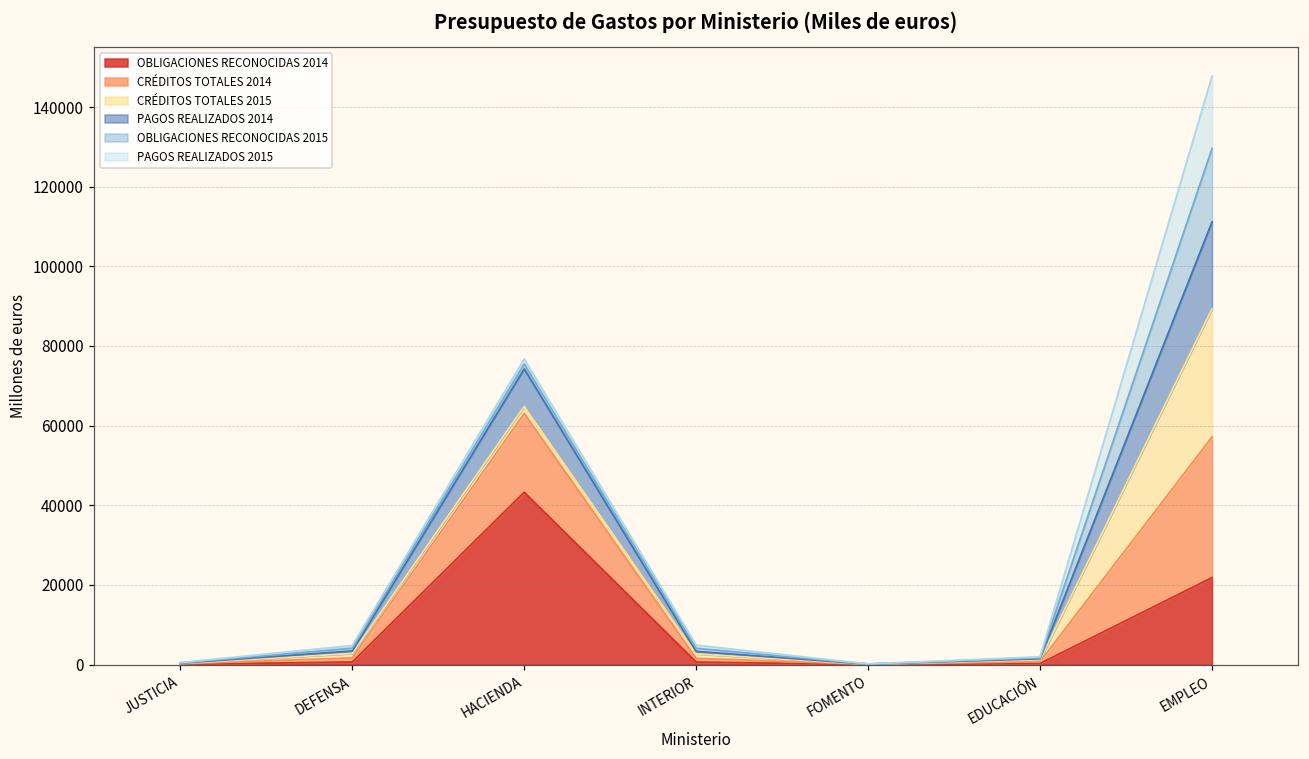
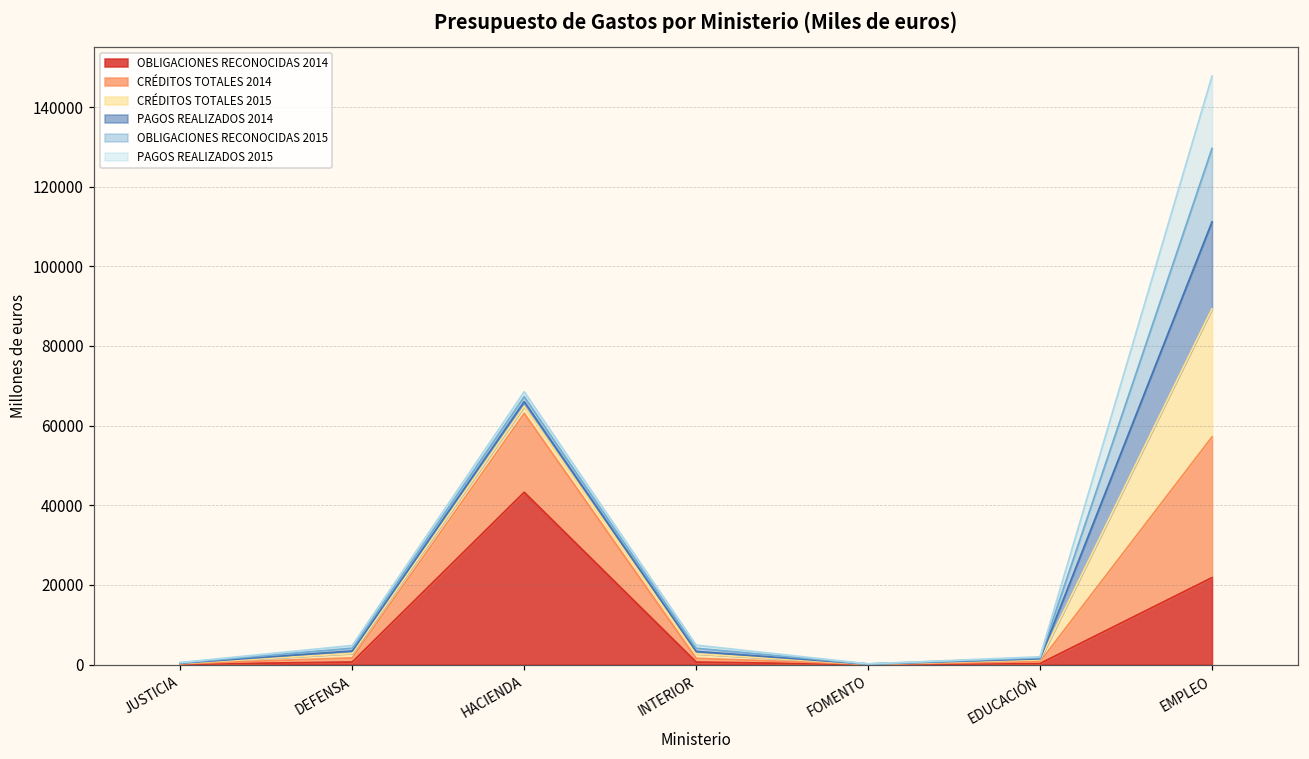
  {
    "OBLIGACIONES RECONOCIDAS 2014": {
      "DEFENSA": 1000,
      "HACIENDA": 43000,
      "INTERIOR": 1000,
      "EMPLEO": 22000
    },
    "CRÉDITOS TOTALES 2014": {
      "DEFENSA": 1000,
      "HACIENDA": 20000,
      "INTERIOR": 1000,
      "EMPLEO": 35000
    },
    "CRÉDITOS TOTALES 2015": {
      "HACIENDA": 2000,
      "EMPLEO": 32000
    },
    "PAGOS REALIZADOS 2014": {
-     "HACIENDA": 9000,
+     "HACIENDA": 1000,
      "EMPLEO": 22000
    },
    "OBLIGACIONES RECONOCIDAS 2015": {
      "HACIENDA": 1000,
      "INTERIOR": 1000,
      "EMPLEO": 18000
    },
    "PAGOS REALIZADOS 2015": {
      "HACIENDA": 1000,
      "INTERIOR": 1000,
      "EMPLEO": 18000
    }
  }
